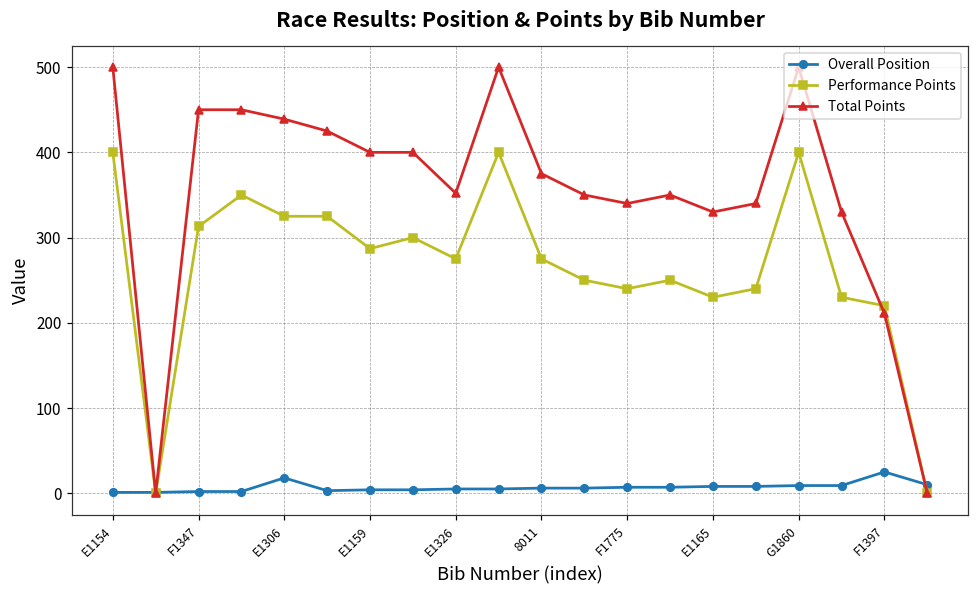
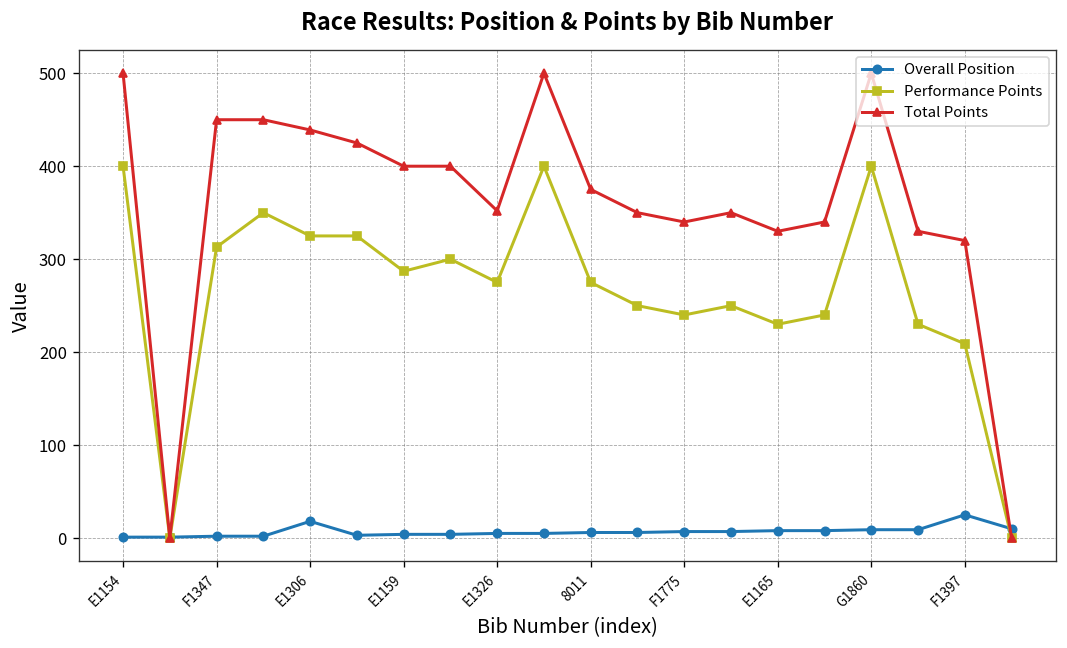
  {
    "Overall Position": {
      "E1154": 0,
      "F1347": 0,
      "E1306": 20,
      "E1159": 0,
      "E1326": 10,
      "8011": 10,
      "F1775": 10,
      "E1165": 10,
      "G1860": 10,
      "F1397": 30
    },
    "Performance Points": {
      "E1154": 400,
      "F1347": 310,
      "E1306": 330,
      "E1159": 290,
      "E1326": 280,
      "8011": 280,
      "F1775": 240,
      "E1165": 230,
      "G1860": 400,
-     "F1397": 220
+     "F1397": 210
    },
    "Total Points": {
      "E1154": 500,
      "F1347": 450,
      "E1306": 440,
      "E1159": 400,
      "E1326": 350,
      "8011": 380,
      "F1775": 340,
      "E1165": 330,
-     "F1397": 210
+     "F1397": 320
    }
  }
